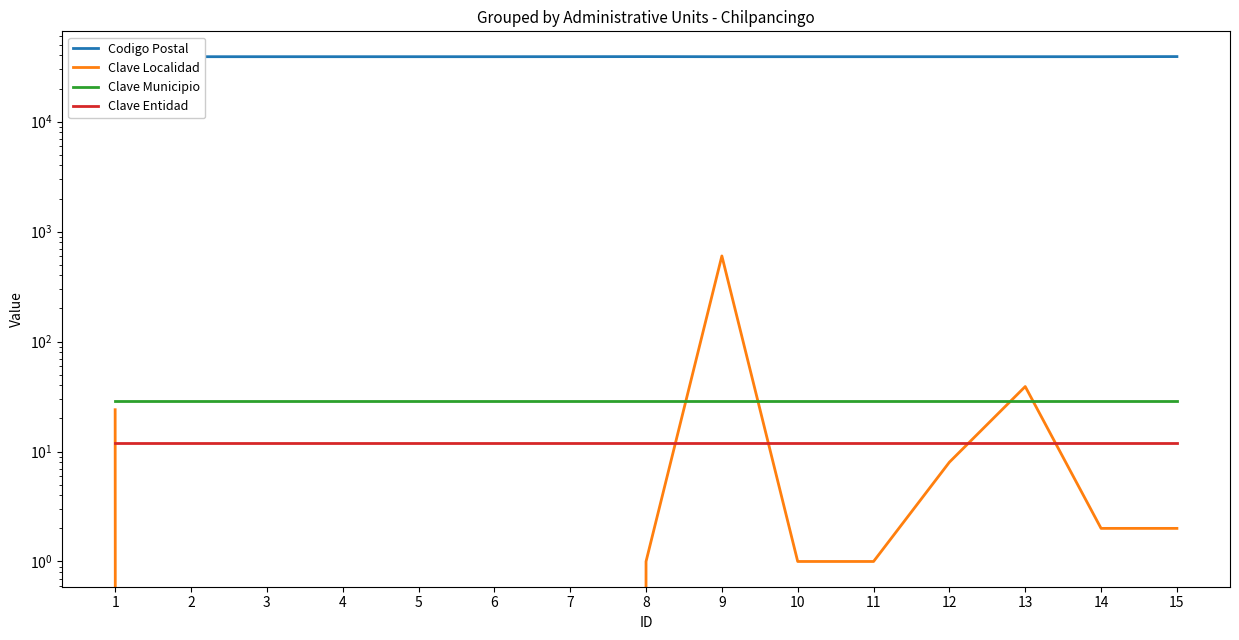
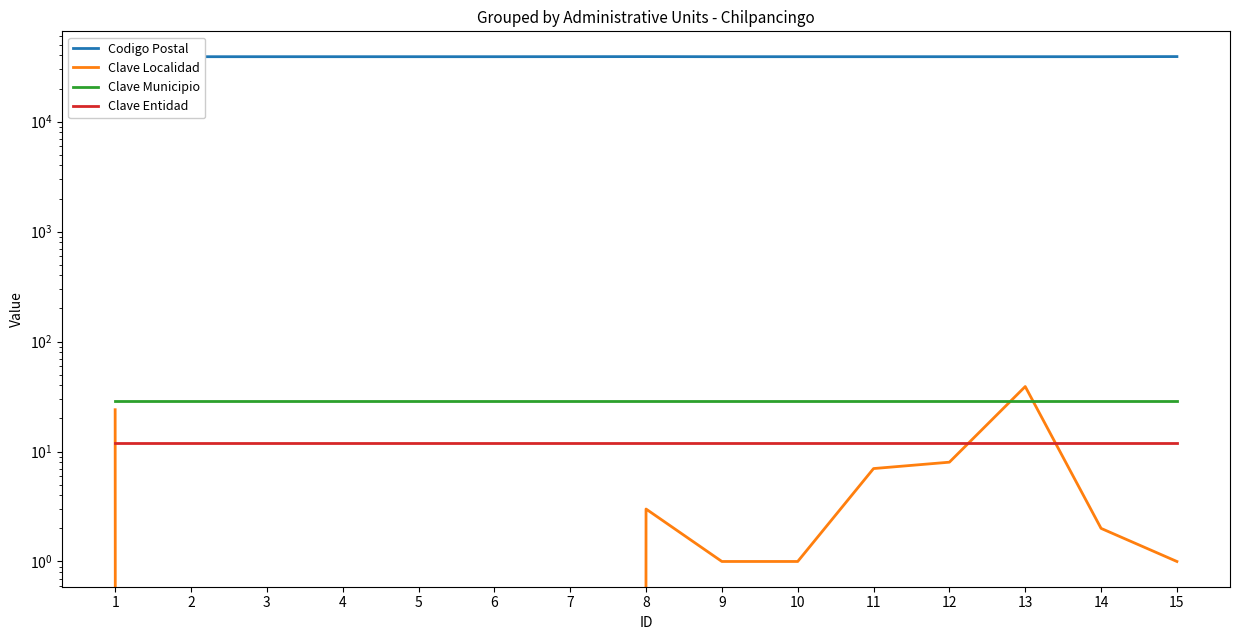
  {
    "Codigo Postal": {
      "3": 39000,
      "4": 39000,
      "5": 39000,
      "6": 39000,
      "7": 39000,
      "8": 39000,
      "9": 39000,
      "10": 39000,
      "11": 39000,
      "12": 39000,
      "13": 39000,
      "14": 39000,
      "15": 39000
    },
    "Clave Localidad": {
      "1": 24,
-     "8": 1,
-     "9": 600,
+     "8": 3,
+     "9": 1,
      "10": 1,
-     "11": 1,
+     "11": 7,
      "12": 8,
      "13": 39,
      "14": 2,
-     "15": 2
+     "15": 1
    },
    "Clave Municipio": {
      "1": 29,
      "2": 29,
      "3": 29,
      "4": 29,
      "5": 29,
      "6": 29,
      "7": 29,
      "8": 29,
      "9": 29,
      "10": 29,
      "11": 29,
      "12": 29,
      "13": 29,
      "14": 29,
      "15": 29
    },
    "Clave Entidad": {
      "1": 12,
      "2": 12,
      "3": 12,
      "4": 12,
      "5": 12,
      "6": 12,
      "7": 12,
      "8": 12,
      "9": 12,
      "10": 12,
      "11": 12,
      "12": 12,
      "13": 12,
      "14": 12,
      "15": 12
    }
  }
